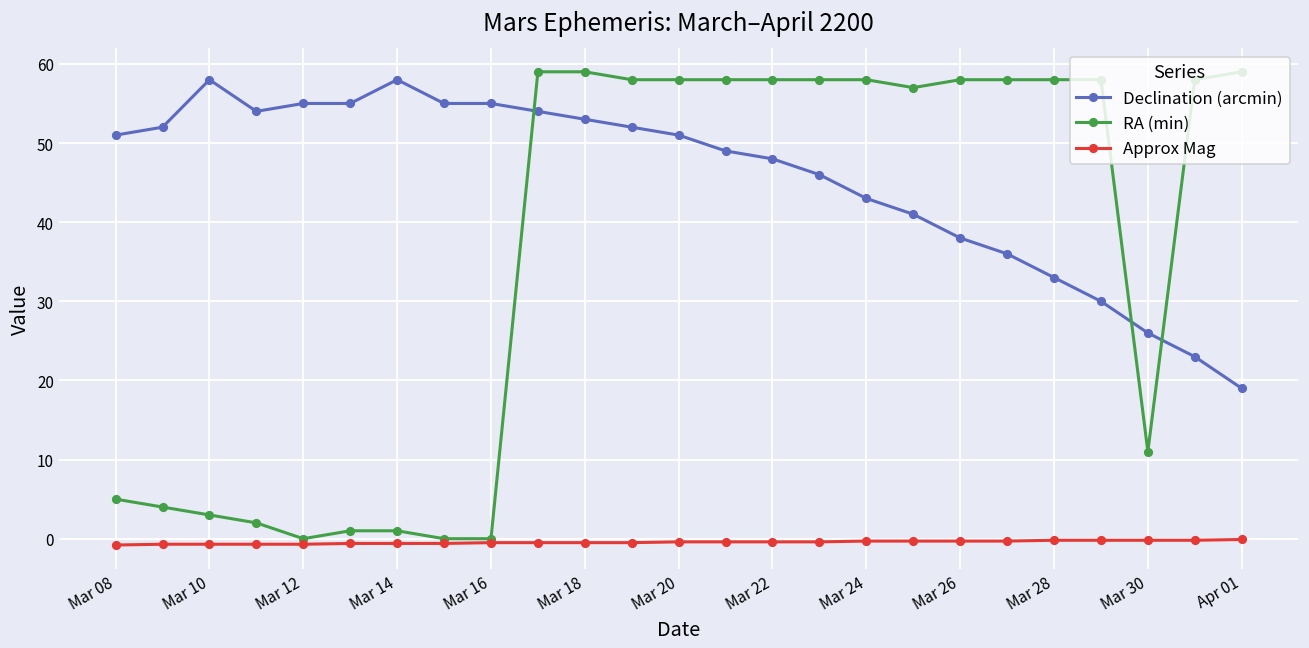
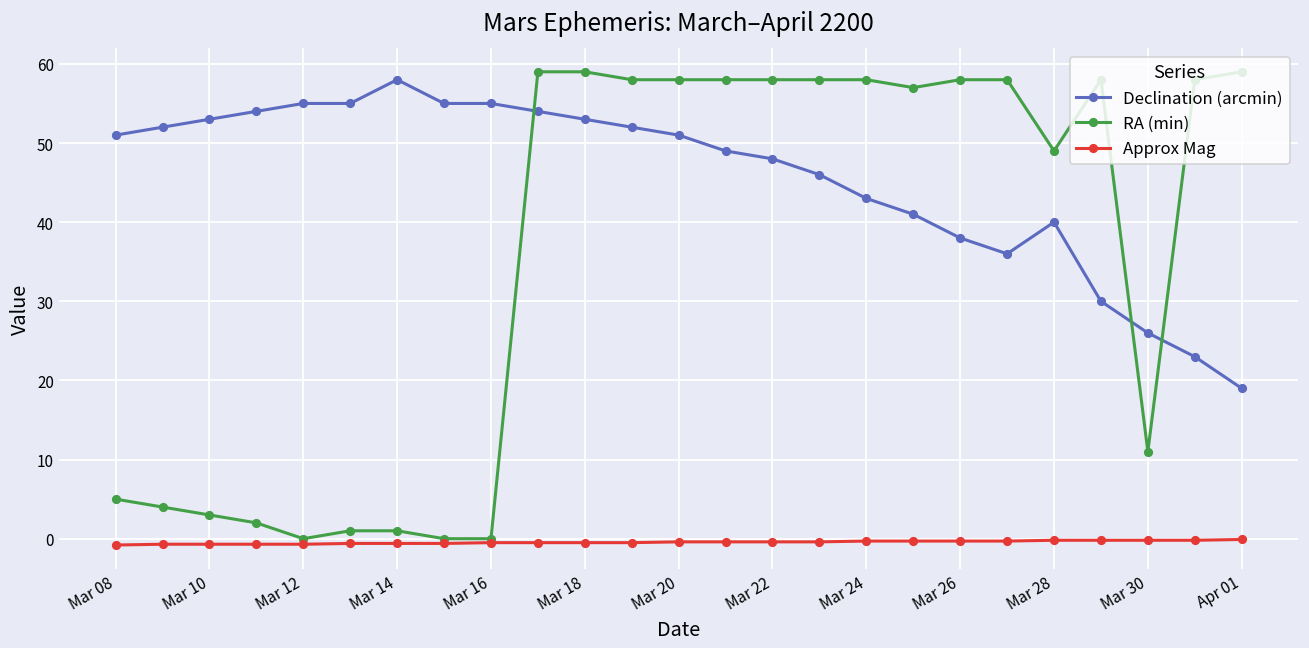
  {
    "Declination (arcmin)": {
      "Mar 08": 51,
-     "Mar 10": 58,
+     "Mar 10": 53,
      "Mar 12": 55,
      "Mar 14": 58,
      "Mar 16": 55,
      "Mar 18": 53,
      "Mar 20": 51,
      "Mar 22": 48,
      "Mar 24": 43,
      "Mar 26": 38,
-     "Mar 28": 33,
+     "Mar 28": 40,
      "Mar 30": 26,
      "Apr 01": 19
    },
    "RA (min)": {
      "Mar 08": 5,
      "Mar 10": 3,
      "Mar 12": 0,
      "Mar 14": 1,
      "Mar 16": 0,
      "Mar 18": 59,
      "Mar 20": 58,
      "Mar 22": 58,
      "Mar 24": 58,
      "Mar 26": 58,
-     "Mar 28": 58,
+     "Mar 28": 49,
      "Mar 30": 11
    },
    "Approx Mag": {
      "Mar 08": -1,
      "Mar 10": -1,
      "Mar 12": -1,
      "Mar 14": -1,
      "Mar 16": -1,
      "Mar 18": -1,
      "Mar 20": 0,
      "Mar 22": 0,
      "Mar 24": 0,
      "Mar 26": 0,
      "Mar 28": 0,
      "Mar 30": 0,
      "Apr 01": 0
    }
  }
